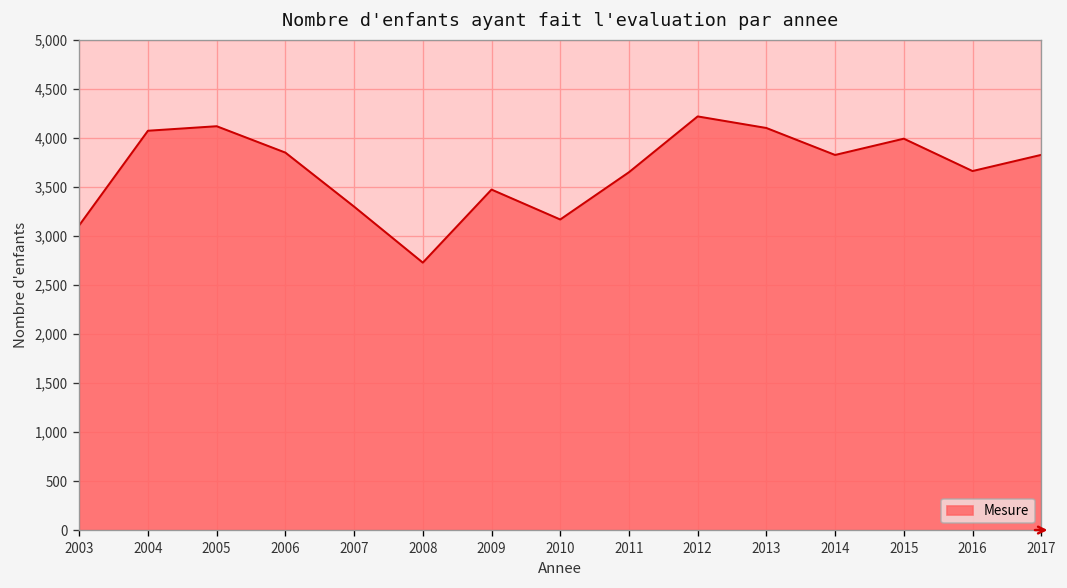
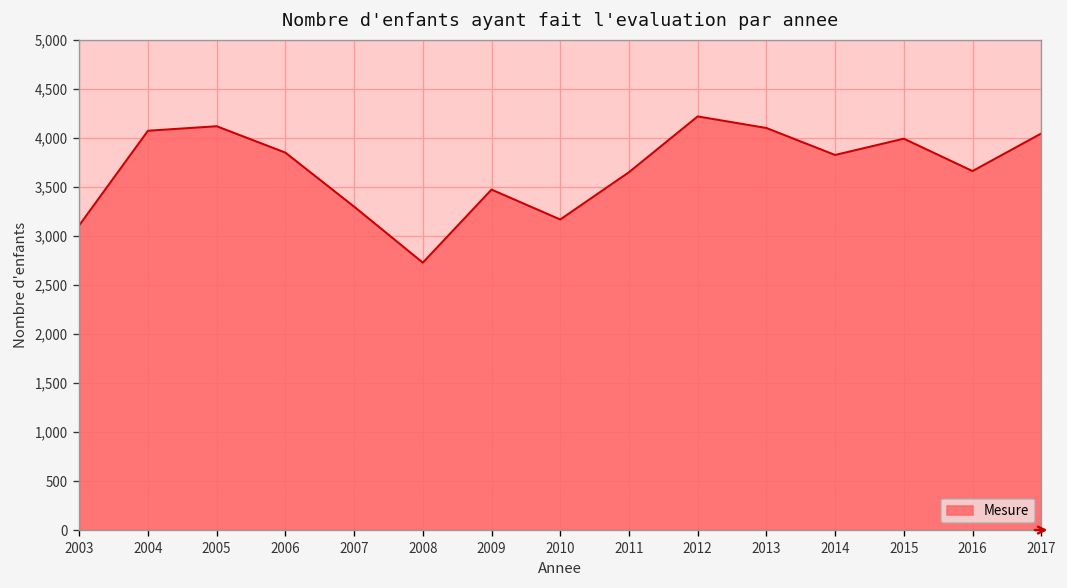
  {
    "2003": "3,100",
    "2004": "4,100",
    "2005": "4,100",
    "2006": "3,800",
    "2007": "3,300",
    "2008": "2,700",
    "2009": "3,500",
    "2010": "3,200",
    "2011": "3,600",
    "2012": "4,200",
    "2013": "4,100",
    "2014": "3,800",
    "2015": "4,000",
    "2016": "3,700",
-   "2017": "3,800"
+   "2017": "4,000"
  }
